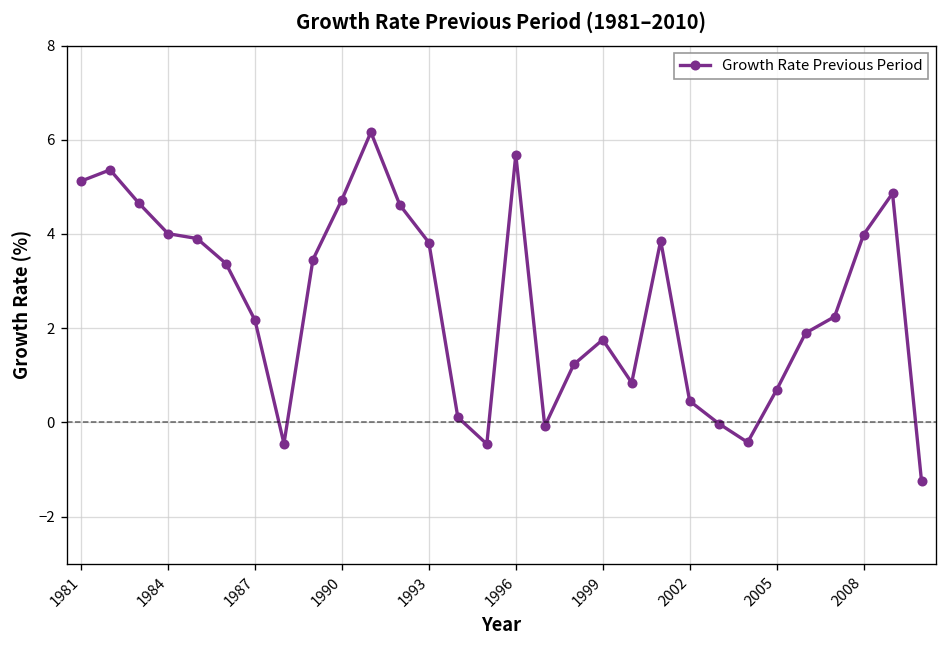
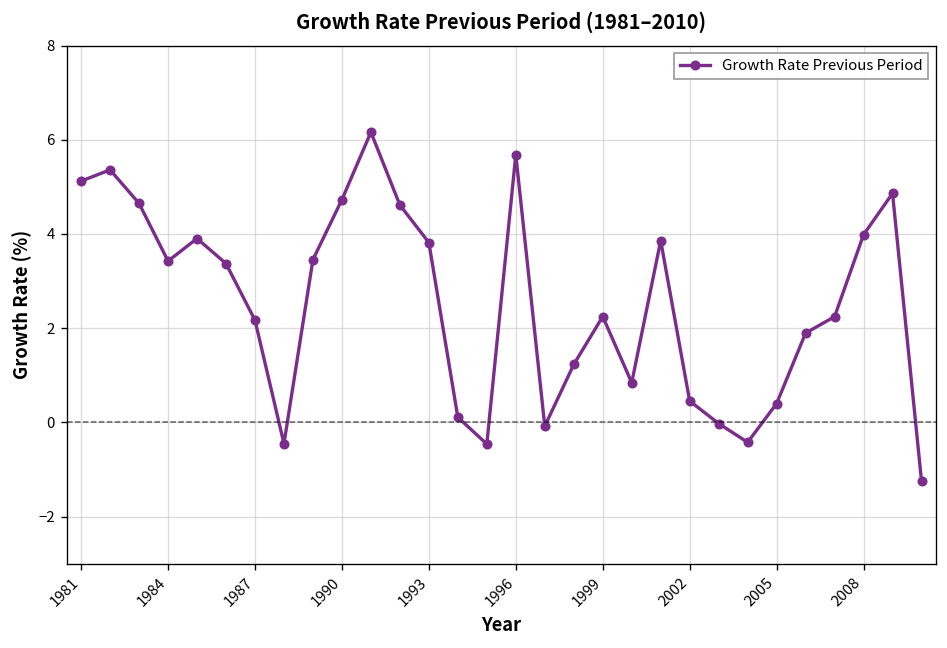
  {
    "1981": 5.1,
-   "1984": 4.0,
+   "1984": 3.4,
    "1987": 2.2,
    "1990": 4.7,
    "1993": 3.8,
    "1996": 5.7,
-   "1999": 1.8,
+   "1999": 2.2,
    "2002": 0.5,
-   "2005": 0.7,
+   "2005": 0.4,
    "2008": 4.0
  }
